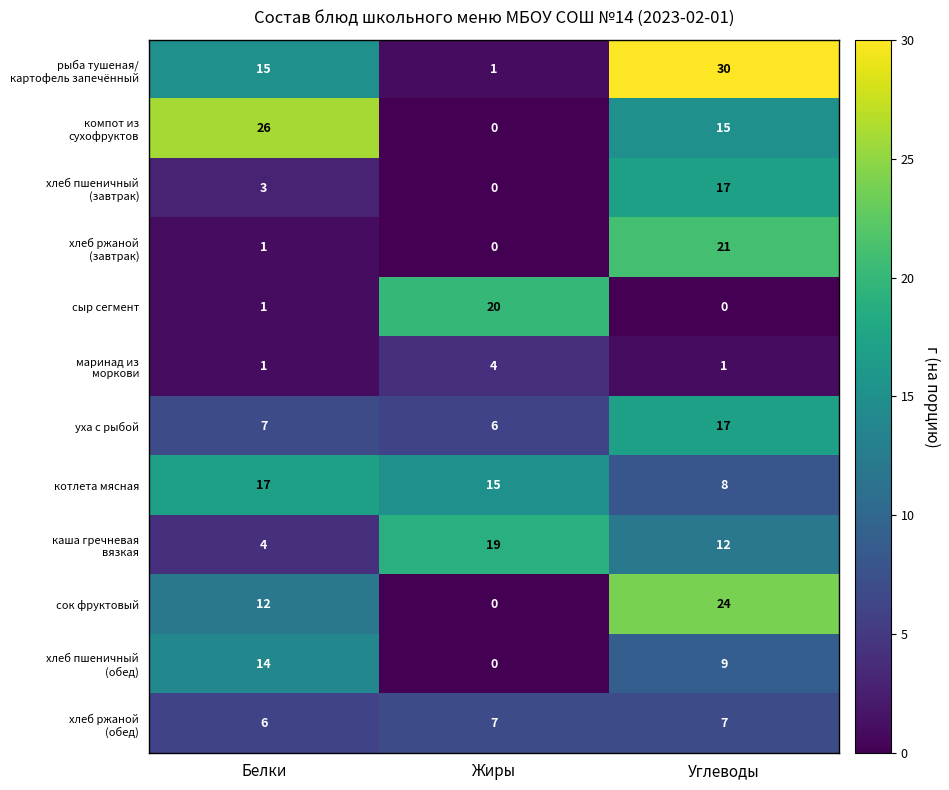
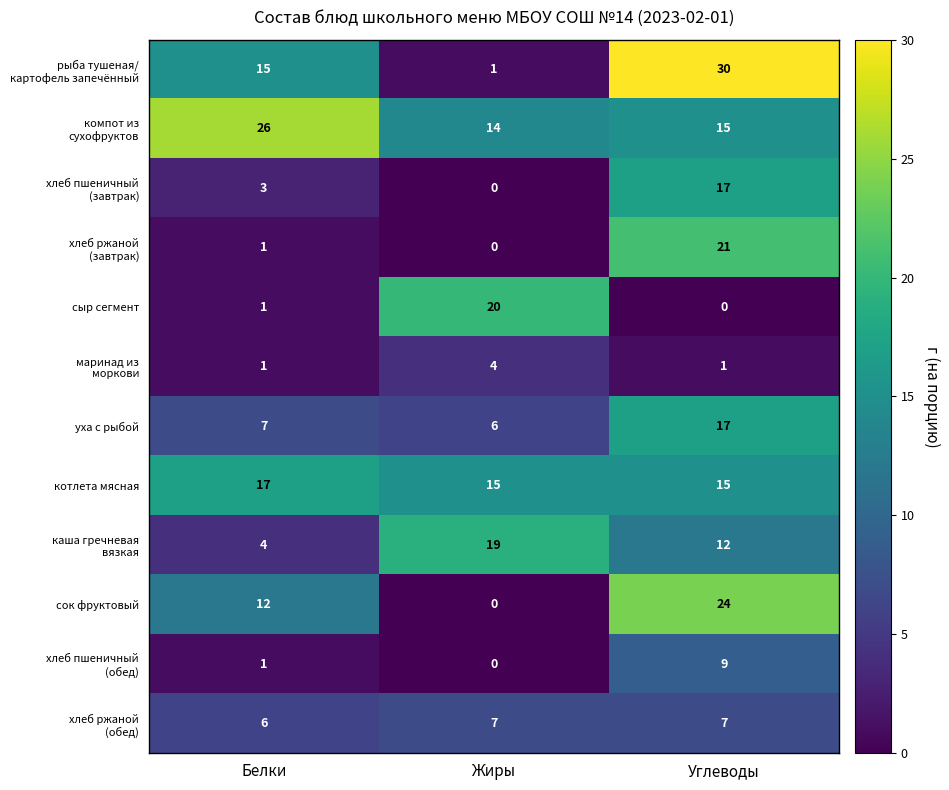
  {
    "рыба тушеная/ картофель запечённый": {
      "Белки": 15,
      "Жиры": 1,
      "Углеводы": 30
    },
    "компот из сухофруктов": {
      "Белки": 26,
-     "Жиры": 0,
+     "Жиры": 14,
      "Углеводы": 15
    },
    "хлеб пшеничный (завтрак)": {
      "Белки": 3,
      "Жиры": 0,
      "Углеводы": 17
    },
    "хлеб ржаной (завтрак)": {
      "Белки": 1,
      "Жиры": 0,
      "Углеводы": 21
    },
    "сыр сегмент": {
      "Белки": 1,
      "Жиры": 20,
      "Углеводы": 0
    },
    "маринад из моркови": {
      "Белки": 1,
      "Жиры": 4,
      "Углеводы": 1
    },
    "уха с рыбой": {
      "Белки": 7,
      "Жиры": 6,
      "Углеводы": 17
    },
    "котлета мясная": {
      "Белки": 17,
      "Жиры": 15,
-     "Углеводы": 8
+     "Углеводы": 15
    },
    "каша гречневая вязкая": {
      "Белки": 4,
      "Жиры": 19,
      "Углеводы": 12
    },
    "сок фруктовый": {
      "Белки": 12,
      "Жиры": 0,
      "Углеводы": 24
    },
    "хлеб пшеничный (обед)": {
-     "Белки": 14,
+     "Белки": 1,
      "Жиры": 0,
      "Углеводы": 9
    },
    "хлеб ржаной (обед)": {
      "Белки": 6,
      "Жиры": 7,
      "Углеводы": 7
    }
  }
